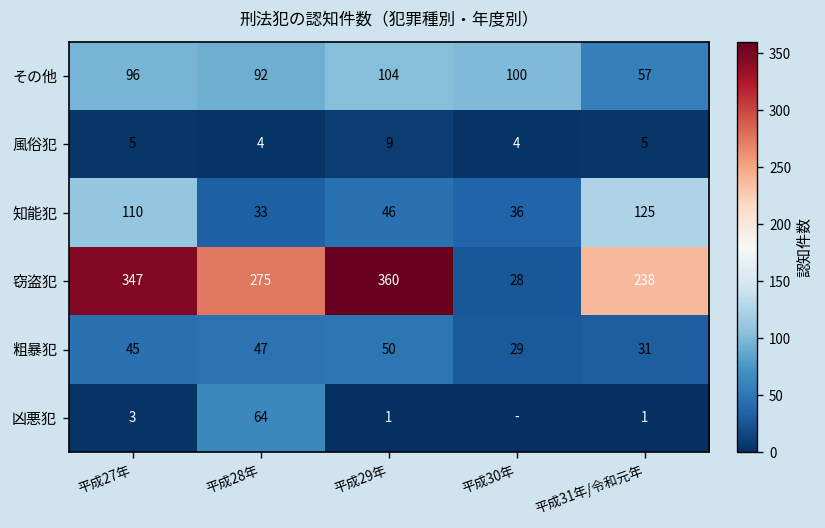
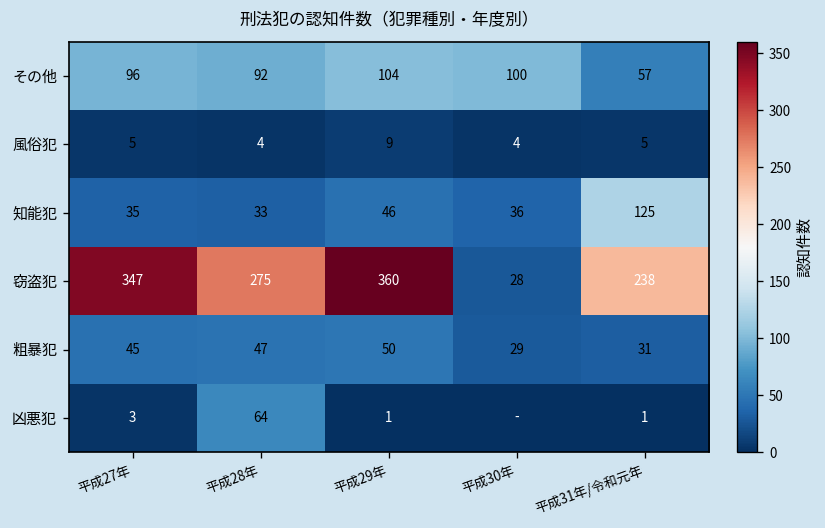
  {
    "その他": {
      "平成27年": 96,
      "平成28年": 92,
      "平成29年": 104,
      "平成30年": 100,
      "平成31年/令和元年": 57
    },
    "風俗犯": {
      "平成27年": 5,
      "平成28年": 4,
      "平成29年": 9,
      "平成30年": 4,
      "平成31年/令和元年": 5
    },
    "知能犯": {
-     "平成27年": 110,
+     "平成27年": 35,
      "平成28年": 33,
      "平成29年": 46,
      "平成30年": 36,
      "平成31年/令和元年": 125
    },
    "窃盗犯": {
      "平成27年": 347,
      "平成28年": 275,
      "平成29年": 360,
      "平成30年": 28,
      "平成31年/令和元年": 238
    },
    "粗暴犯": {
      "平成27年": 45,
      "平成28年": 47,
      "平成29年": 50,
      "平成30年": 29,
      "平成31年/令和元年": 31
    },
    "凶悪犯": {
      "平成27年": 3,
      "平成28年": 64,
      "平成29年": 1,
      "平成31年/令和元年": 1
    }
  }
